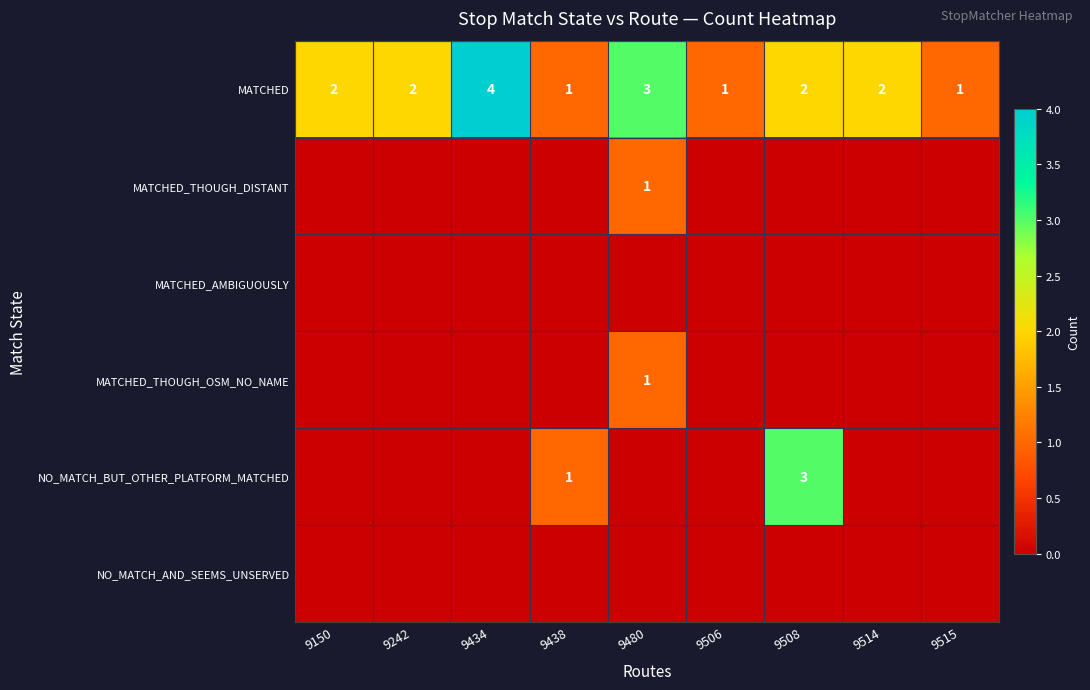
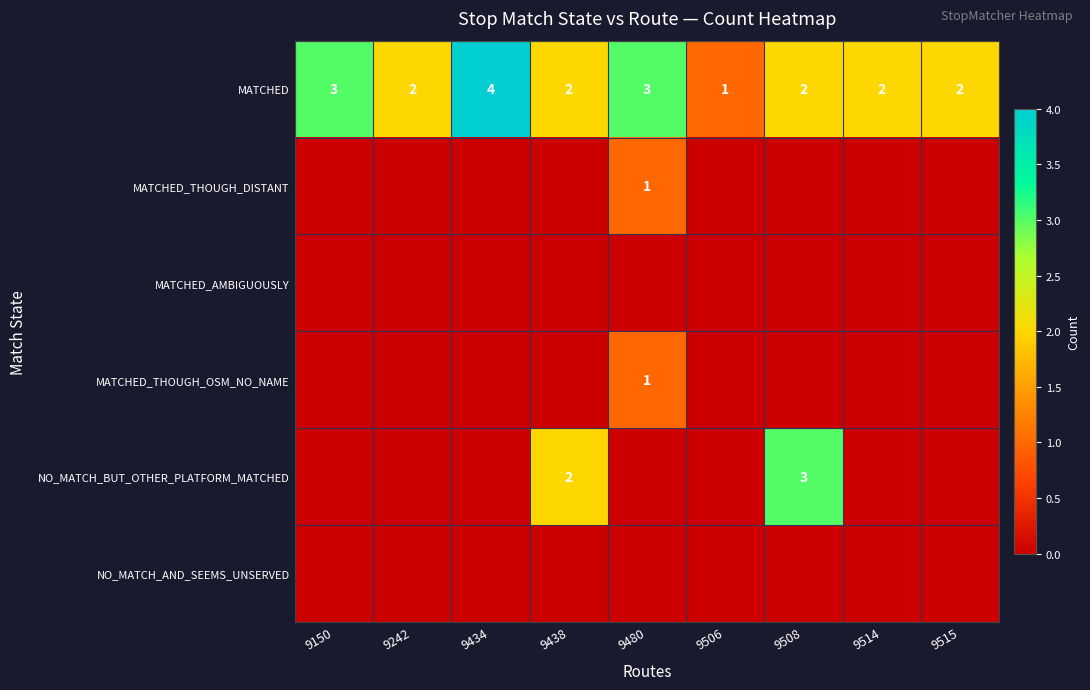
  {
    "MATCHED": {
-     "9150": 2,
+     "9150": 3,
      "9242": 2,
      "9434": 4,
-     "9438": 1,
+     "9438": 2,
      "9480": 3,
      "9506": 1,
      "9508": 2,
      "9514": 2,
-     "9515": 1
+     "9515": 2
    },
    "MATCHED_THOUGH_DISTANT": {
      "9480": 1
    },
    "MATCHED_THOUGH_OSM_NO_NAME": {
      "9480": 1
    },
    "NO_MATCH_BUT_OTHER_PLATFORM_MATCHED": {
-     "9438": 1,
+     "9438": 2,
      "9508": 3
    }
  }
